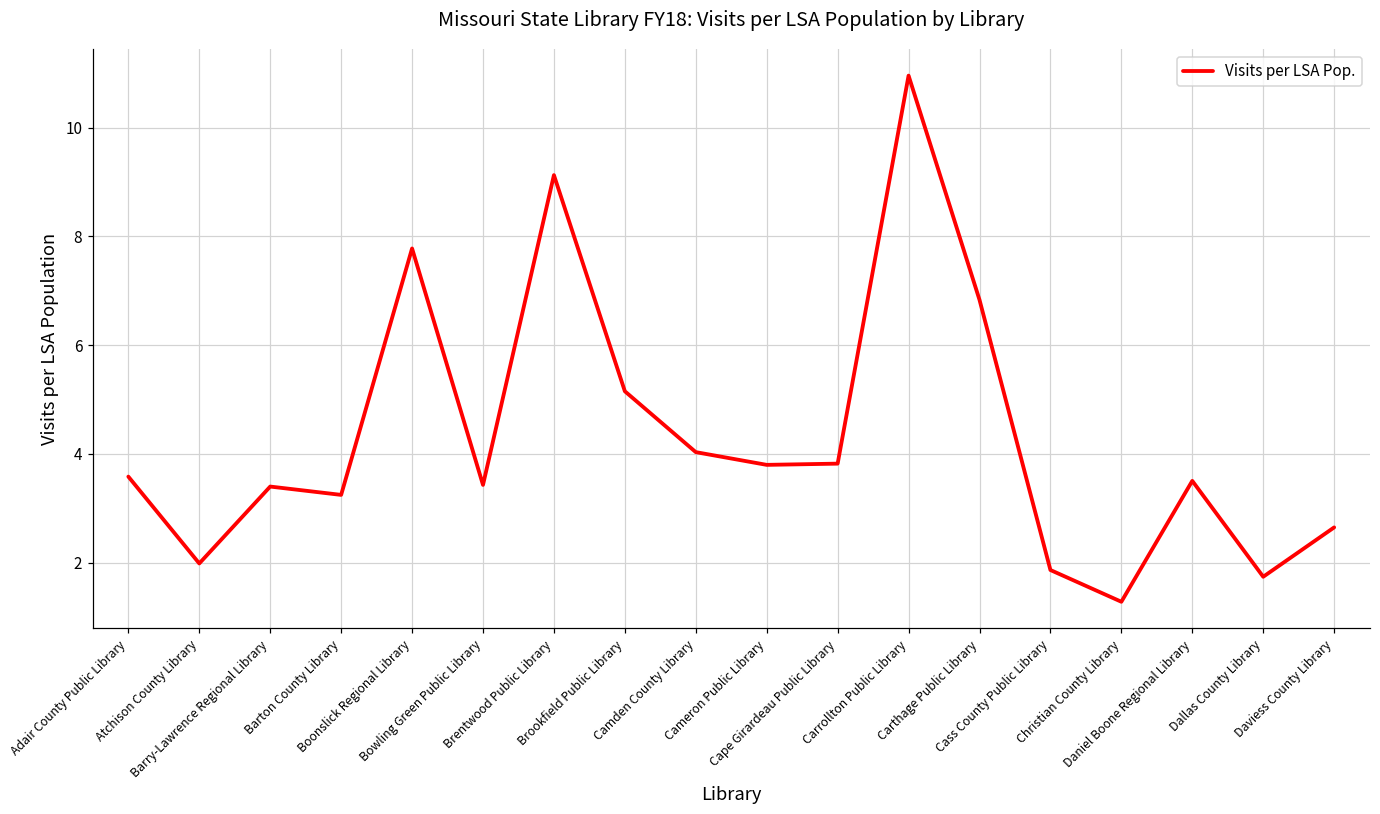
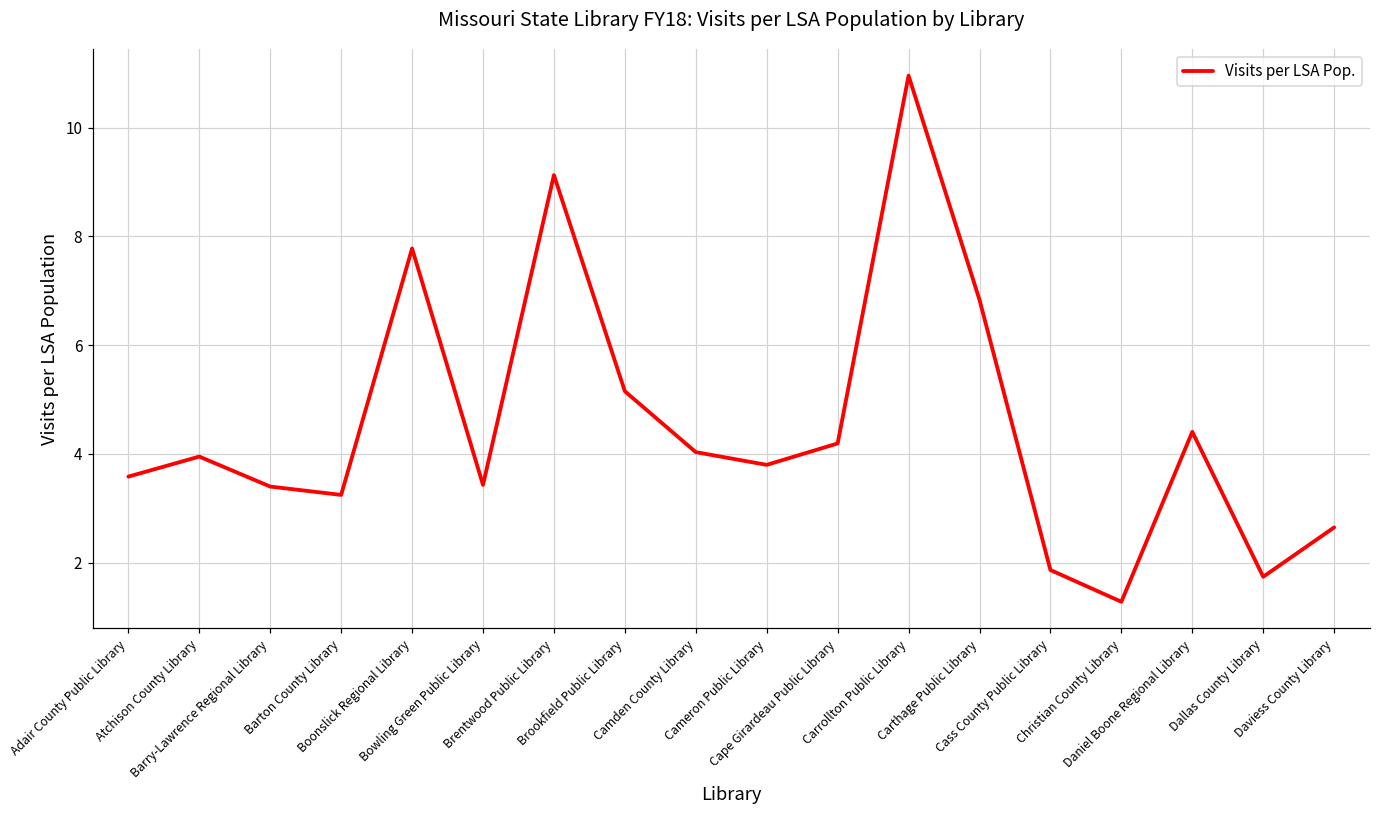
  {
    "Adair County Public Library": 3.6,
-   "Atchison County Library": 2.0,
+   "Atchison County Library": 4.0,
    "Barry-Lawrence Regional Library": 3.4,
    "Barton County Library": 3.2,
    "Boonslick Regional Library": 7.8,
    "Bowling Green Public Library": 3.4,
    "Brentwood Public Library": 9.1,
    "Brookfield Public Library": 5.2,
    "Camden County Library": 4.0,
    "Cameron Public Library": 3.8,
-   "Cape Girardeau Public Library": 3.8,
+   "Cape Girardeau Public Library": 4.2,
    "Carrollton Public Library": 11.0,
    "Carthage Public Library": 6.8,
    "Cass County Public Library": 1.9,
    "Christian County Library": 1.3,
-   "Daniel Boone Regional Library": 3.5,
+   "Daniel Boone Regional Library": 4.4,
    "Dallas County Library": 1.7,
    "Daviess County Library": 2.6
  }
